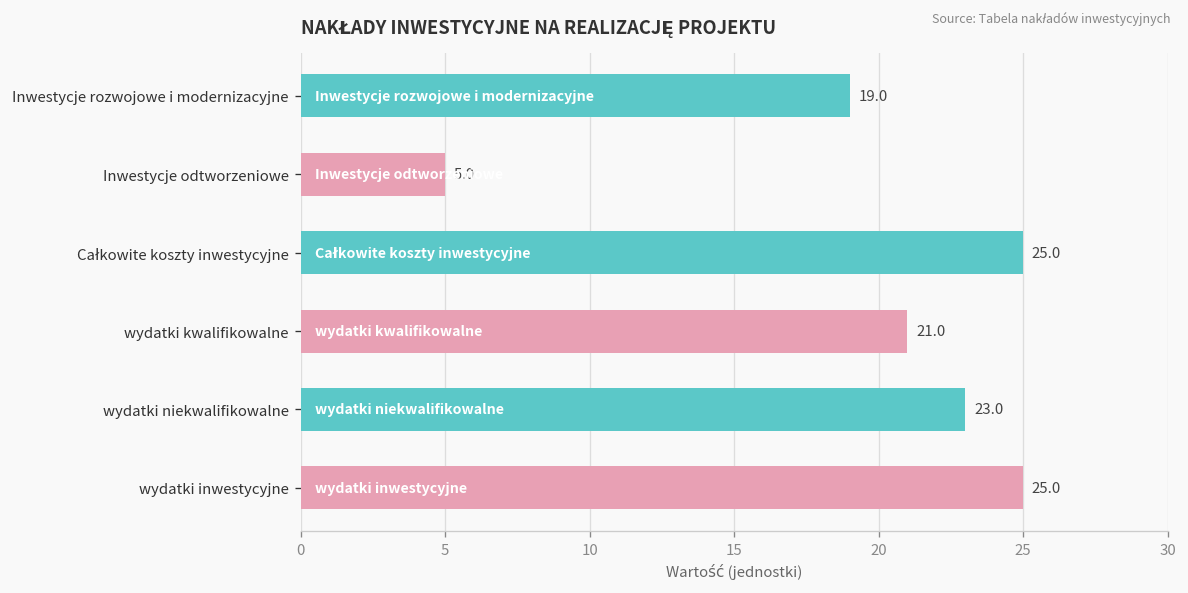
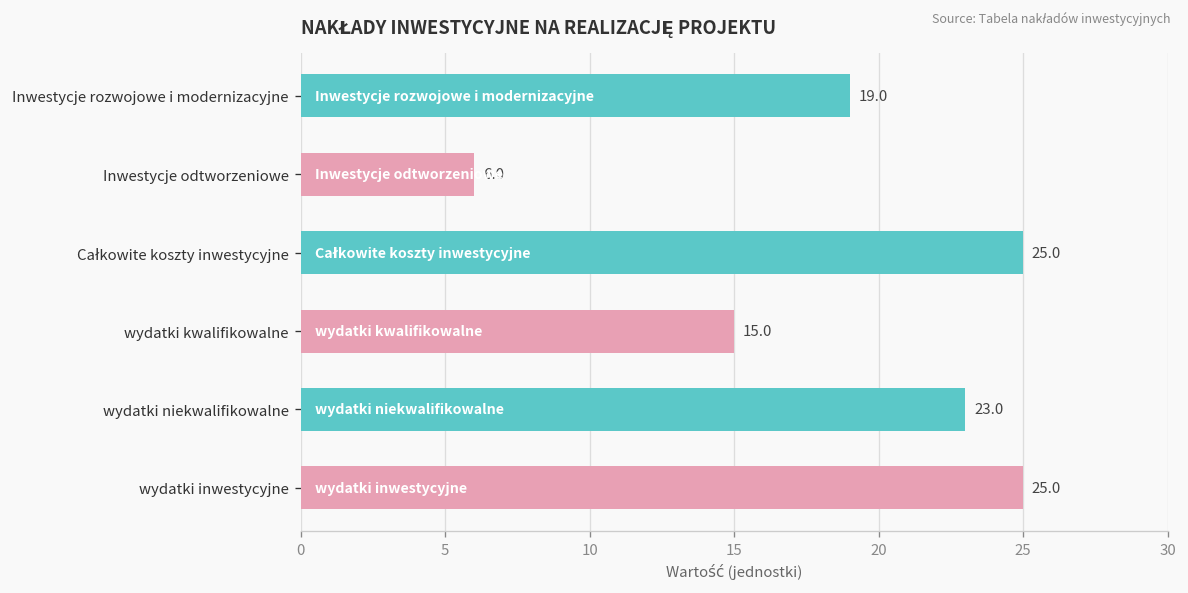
  {
    "Inwestycje rozwojowe i modernizacyjne": 19.0,
-   "Inwestycje odtworzeniowe": 5.0,
+   "Inwestycje odtworzeniowe": 6.0,
    "Całkowite koszty inwestycyjne": 25.0,
-   "wydatki kwalifikowalne": 21.0,
+   "wydatki kwalifikowalne": 15.0,
    "wydatki niekwalifikowalne": 23.0,
    "wydatki inwestycyjne": 25.0
  }
